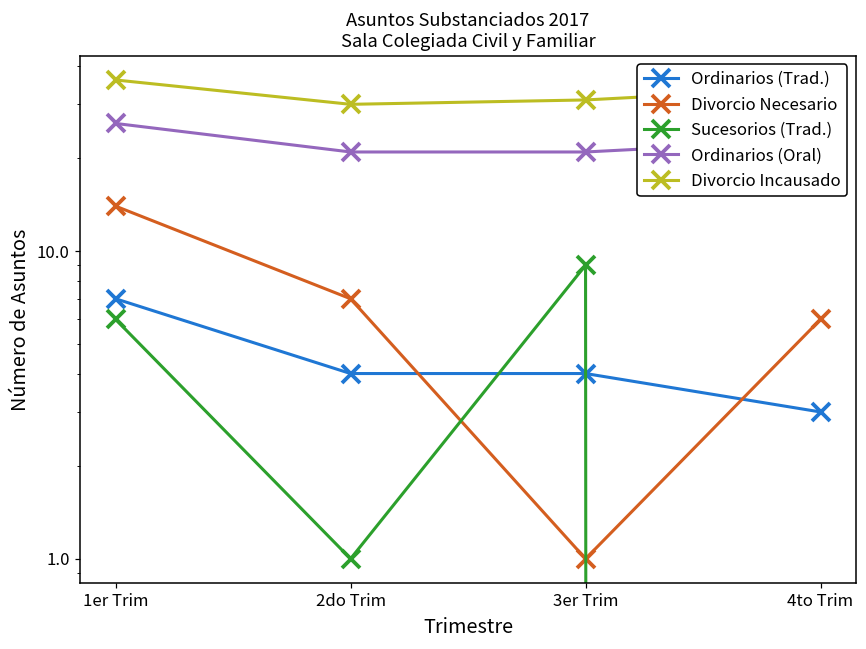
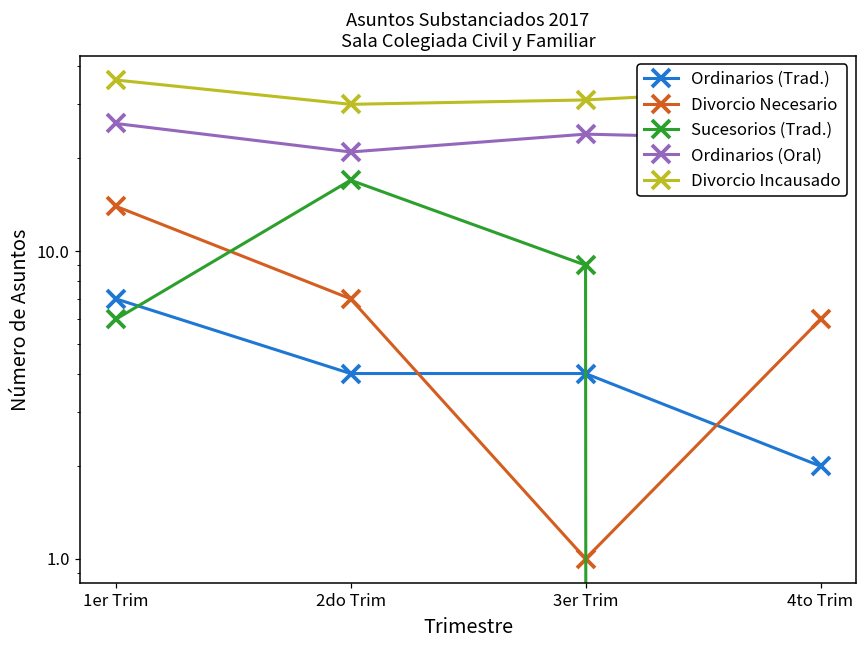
  {
    "Ordinarios (Trad.)": {
      "1er Trim": 7,
      "2do Trim": 4,
      "3er Trim": 4,
-     "4to Trim": 3
+     "4to Trim": 2
    },
    "Divorcio Necesario": {
      "1er Trim": 14,
      "2do Trim": 7,
      "3er Trim": 1,
      "4to Trim": 6
    },
    "Sucesorios (Trad.)": {
      "1er Trim": 6,
-     "2do Trim": 1,
+     "2do Trim": 17,
      "3er Trim": 9
    },
    "Ordinarios (Oral)": {
      "1er Trim": 26,
      "2do Trim": 21,
-     "3er Trim": 21
+     "3er Trim": 24
    },
    "Divorcio Incausado": {
      "1er Trim": 36,
      "2do Trim": 30,
      "3er Trim": 31
    }
  }
